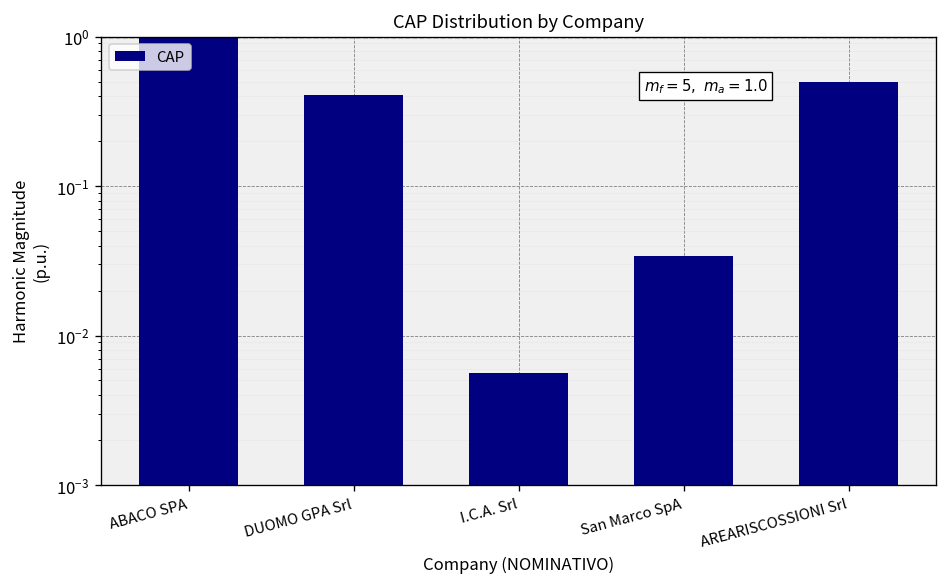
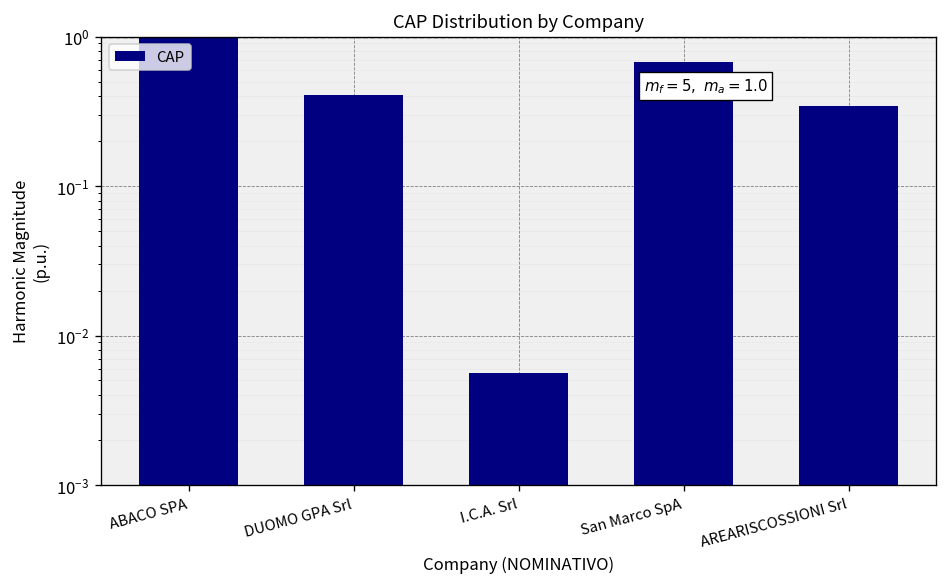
  {
    "ABACO SPA": 1.0,
    "DUOMO GPA Srl": 0.40,
    "I.C.A. Srl": 0.006,
-   "San Marco SpA": 0.034,
-   "AREARISCOSSIONI Srl": 0.50
+   "San Marco SpA": 0.7,
+   "AREARISCOSSIONI Srl": 0.34
  }
